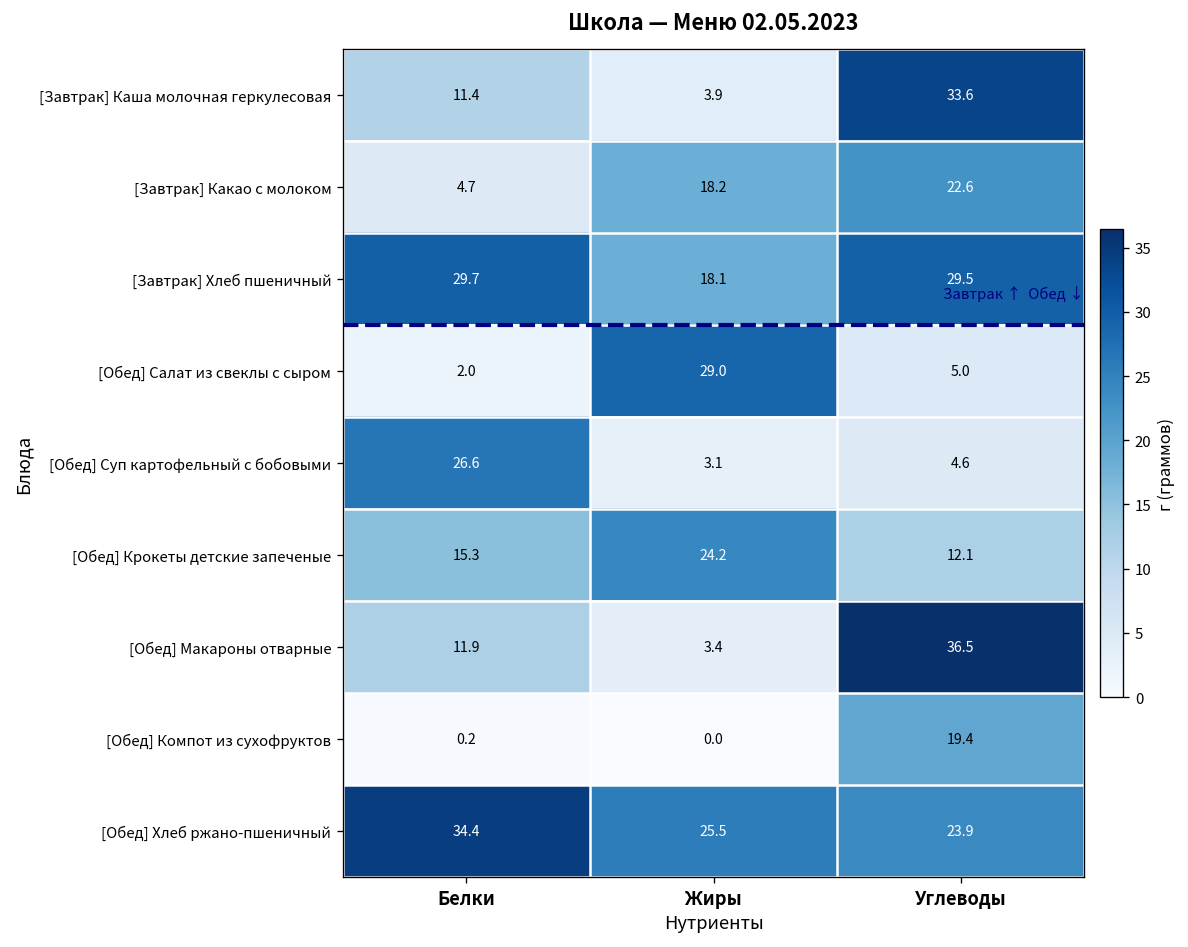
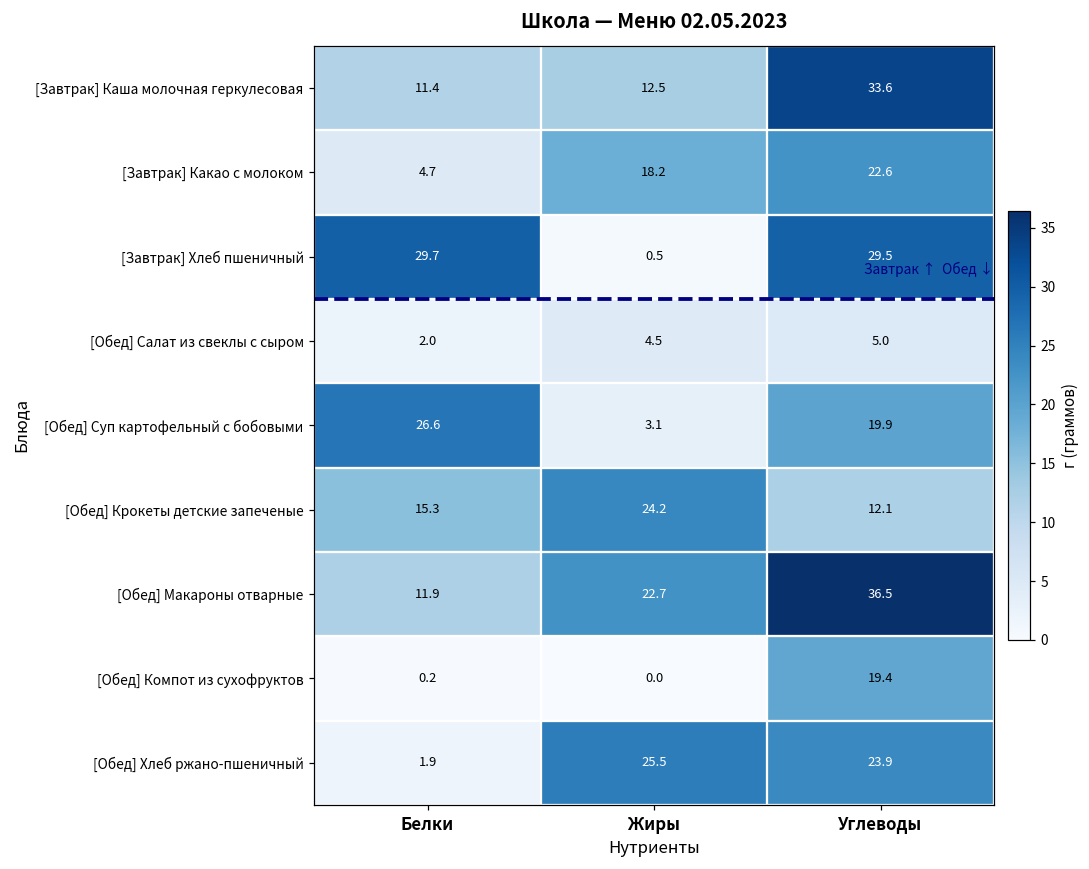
  {
    "[Завтрак] Каша молочная геркулесовая": {
      "Белки": 11.4,
-     "Жиры": 3.9,
+     "Жиры": 12.5,
      "Углеводы": 33.6
    },
    "[Завтрак] Какао с молоком": {
      "Белки": 4.7,
      "Жиры": 18.2,
      "Углеводы": 22.6
    },
    "[Завтрак] Хлеб пшеничный": {
      "Белки": 29.7,
-     "Жиры": 18.1
+     "Жиры": 0.5
    },
    "[Обед] Салат из свеклы с сыром": {
      "Белки": 2.0,
-     "Жиры": 29.0,
+     "Жиры": 4.5,
      "Углеводы": 5.0
    },
    "[Обед] Суп картофельный с бобовыми": {
      "Белки": 26.6,
      "Жиры": 3.1,
-     "Углеводы": 4.6
+     "Углеводы": 19.9
    },
    "[Обед] Крокеты детские запеченые": {
      "Белки": 15.3,
      "Жиры": 24.2,
      "Углеводы": 12.1
    },
    "[Обед] Макароны отварные": {
      "Белки": 11.9,
-     "Жиры": 3.4,
+     "Жиры": 22.7,
      "Углеводы": 36.5
    },
    "[Обед] Компот из сухофруктов": {
      "Белки": 0.2,
      "Жиры": 0.0,
      "Углеводы": 19.4
    },
    "[Обед] Хлеб ржано-пшеничный": {
-     "Белки": 34.4,
+     "Белки": 1.9,
      "Жиры": 25.5,
      "Углеводы": 23.9
    }
  }
